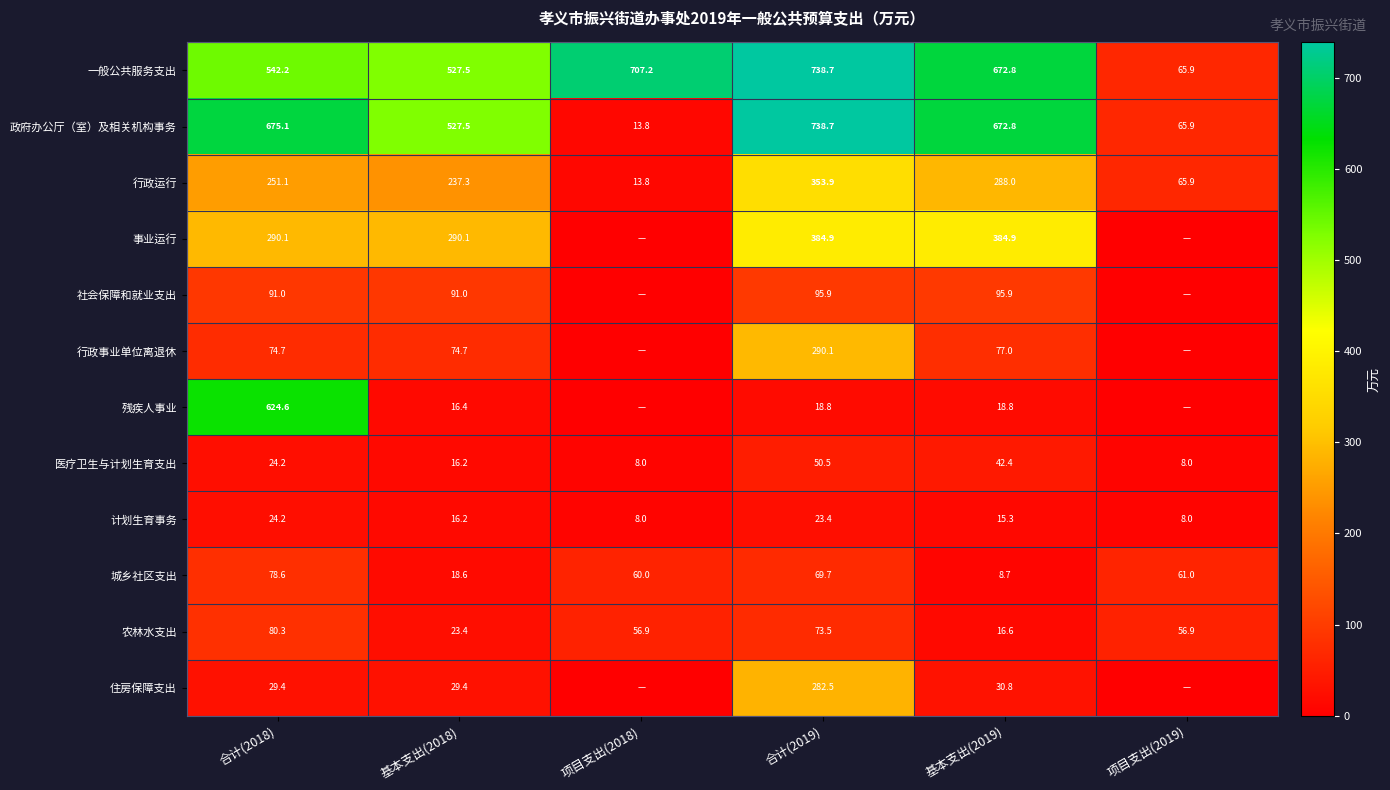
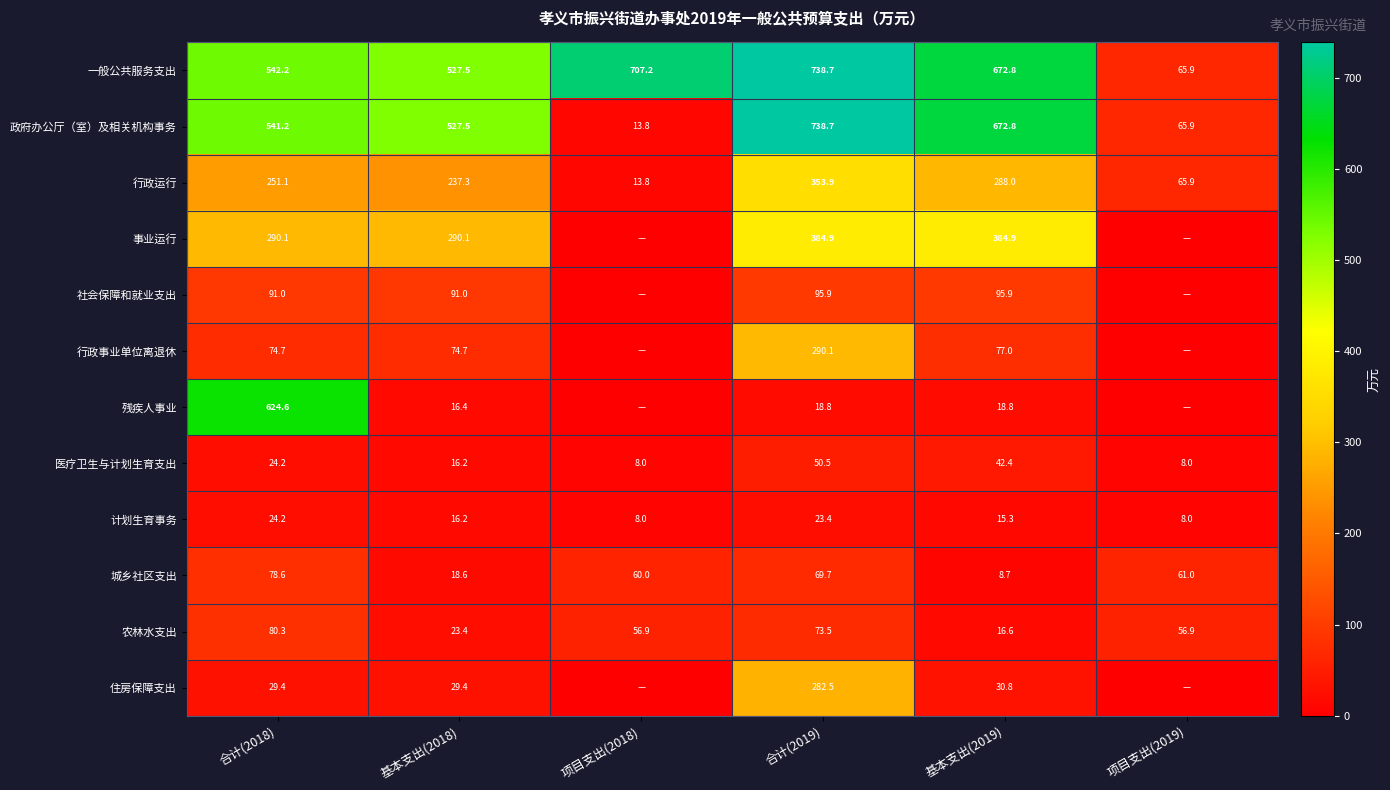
  {
    "一般公共服务支出": {
      "合计(2018)": 542.2,
      "基本支出(2018)": 527.5,
      "项目支出(2018)": 707.2,
      "合计(2019)": 738.7,
      "基本支出(2019)": 672.8,
      "项目支出(2019)": 65.9
    },
    "政府办公厅（室）及相关机构事务": {
-     "合计(2018)": 675.1,
+     "合计(2018)": 541.2,
      "基本支出(2018)": 527.5,
      "项目支出(2018)": 13.8,
      "合计(2019)": 738.7,
      "基本支出(2019)": 672.8,
      "项目支出(2019)": 65.9
    },
    "行政运行": {
      "合计(2018)": 251.1,
      "基本支出(2018)": 237.3,
      "项目支出(2018)": 13.8,
      "合计(2019)": 353.9,
      "基本支出(2019)": 288.0,
      "项目支出(2019)": 65.9
    },
    "事业运行": {
      "合计(2018)": 290.1,
      "基本支出(2018)": 290.1,
      "合计(2019)": 384.9,
      "基本支出(2019)": 384.9
    },
    "社会保障和就业支出": {
      "合计(2018)": 91.0,
      "基本支出(2018)": 91.0,
      "合计(2019)": 95.9,
      "基本支出(2019)": 95.9
    },
    "行政事业单位离退休": {
      "合计(2018)": 74.7,
      "基本支出(2018)": 74.7,
      "合计(2019)": 290.1,
      "基本支出(2019)": 77.0
    },
    "残疾人事业": {
      "合计(2018)": 624.6,
      "基本支出(2018)": 16.4,
      "合计(2019)": 18.8,
      "基本支出(2019)": 18.8
    },
    "医疗卫生与计划生育支出": {
      "合计(2018)": 24.2,
      "基本支出(2018)": 16.2,
      "项目支出(2018)": 8.0,
      "合计(2019)": 50.5,
      "基本支出(2019)": 42.4,
      "项目支出(2019)": 8.0
    },
    "计划生育事务": {
      "合计(2018)": 24.2,
      "基本支出(2018)": 16.2,
      "项目支出(2018)": 8.0,
      "合计(2019)": 23.4,
      "基本支出(2019)": 15.3,
      "项目支出(2019)": 8.0
    },
    "城乡社区支出": {
      "合计(2018)": 78.6,
      "基本支出(2018)": 18.6,
      "项目支出(2018)": 60.0,
      "合计(2019)": 69.7,
      "基本支出(2019)": 8.7,
      "项目支出(2019)": 61.0
    },
    "农林水支出": {
      "合计(2018)": 80.3,
      "基本支出(2018)": 23.4,
      "项目支出(2018)": 56.9,
      "合计(2019)": 73.5,
      "基本支出(2019)": 16.6,
      "项目支出(2019)": 56.9
    },
    "住房保障支出": {
      "合计(2018)": 29.4,
      "基本支出(2018)": 29.4,
      "合计(2019)": 282.5,
      "基本支出(2019)": 30.8
    }
  }
